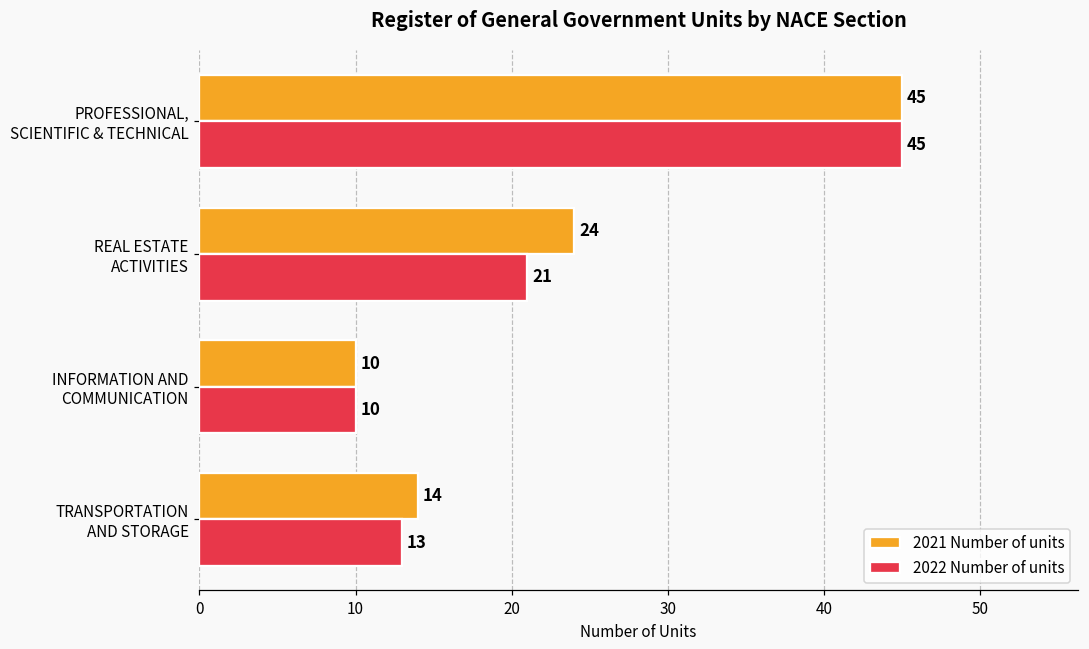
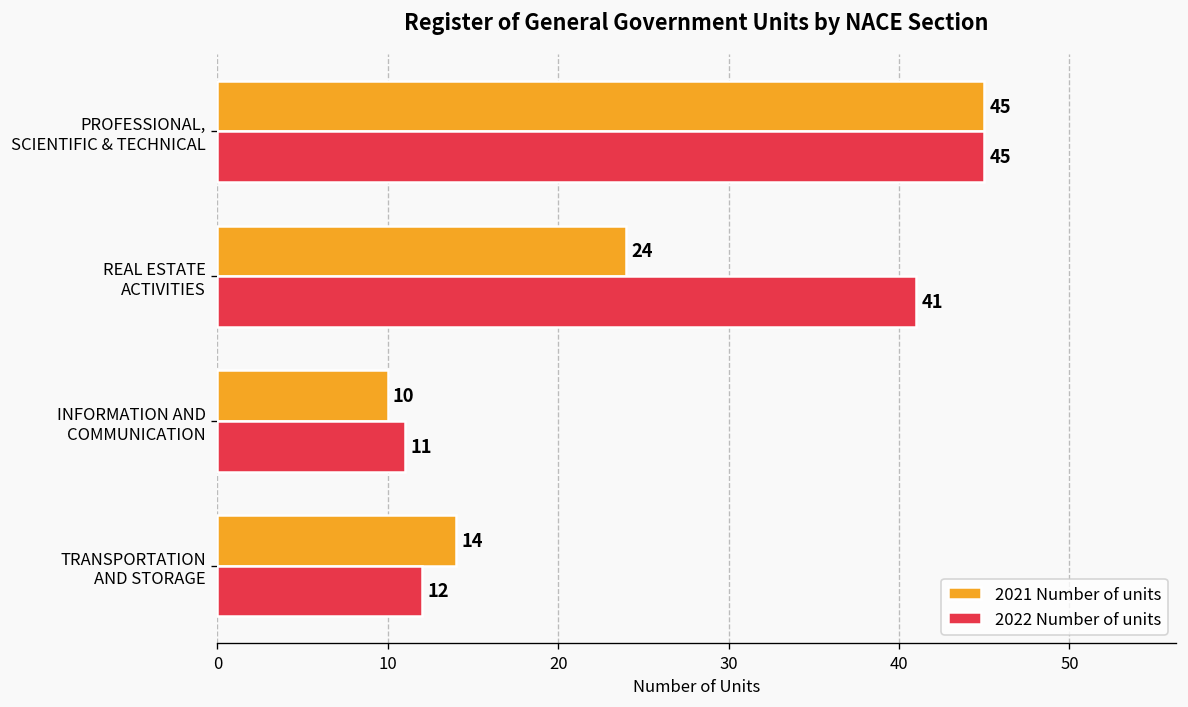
  {
    "2021 Number of units": {
      "PROFESSIONAL, SCIENTIFIC & TECHNICAL": 45,
      "REAL ESTATE ACTIVITIES": 24,
      "INFORMATION AND COMMUNICATION": 10,
      "TRANSPORTATION AND STORAGE": 14
    },
    "2022 Number of units": {
      "PROFESSIONAL, SCIENTIFIC & TECHNICAL": 45,
-     "REAL ESTATE ACTIVITIES": 21,
-     "INFORMATION AND COMMUNICATION": 10,
-     "TRANSPORTATION AND STORAGE": 13
+     "REAL ESTATE ACTIVITIES": 41,
+     "INFORMATION AND COMMUNICATION": 11,
+     "TRANSPORTATION AND STORAGE": 12
    }
  }
